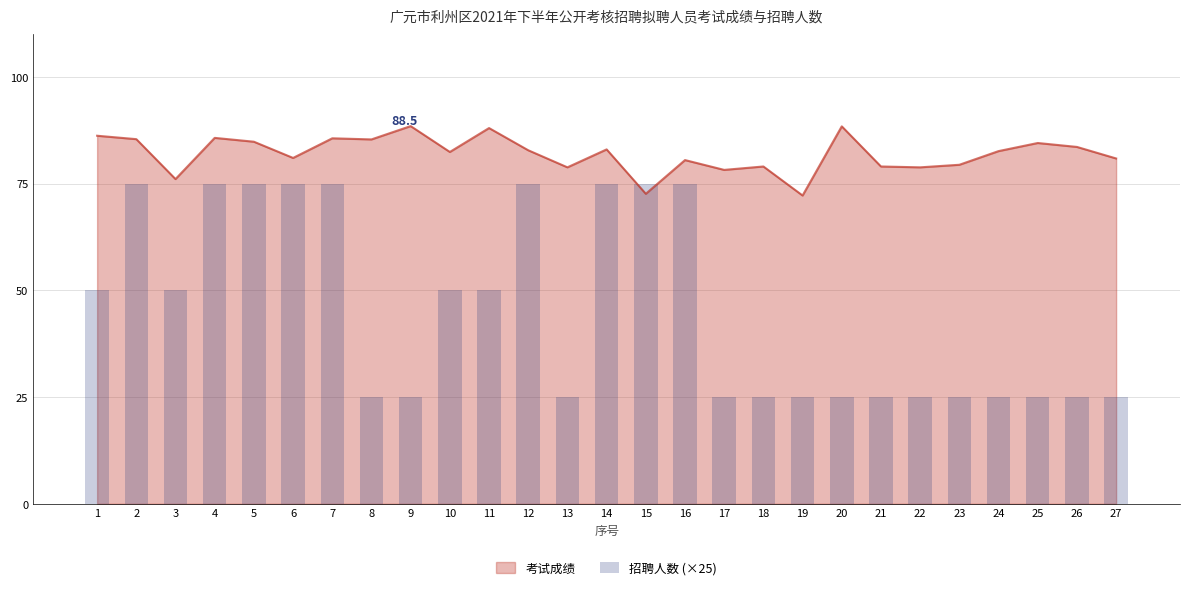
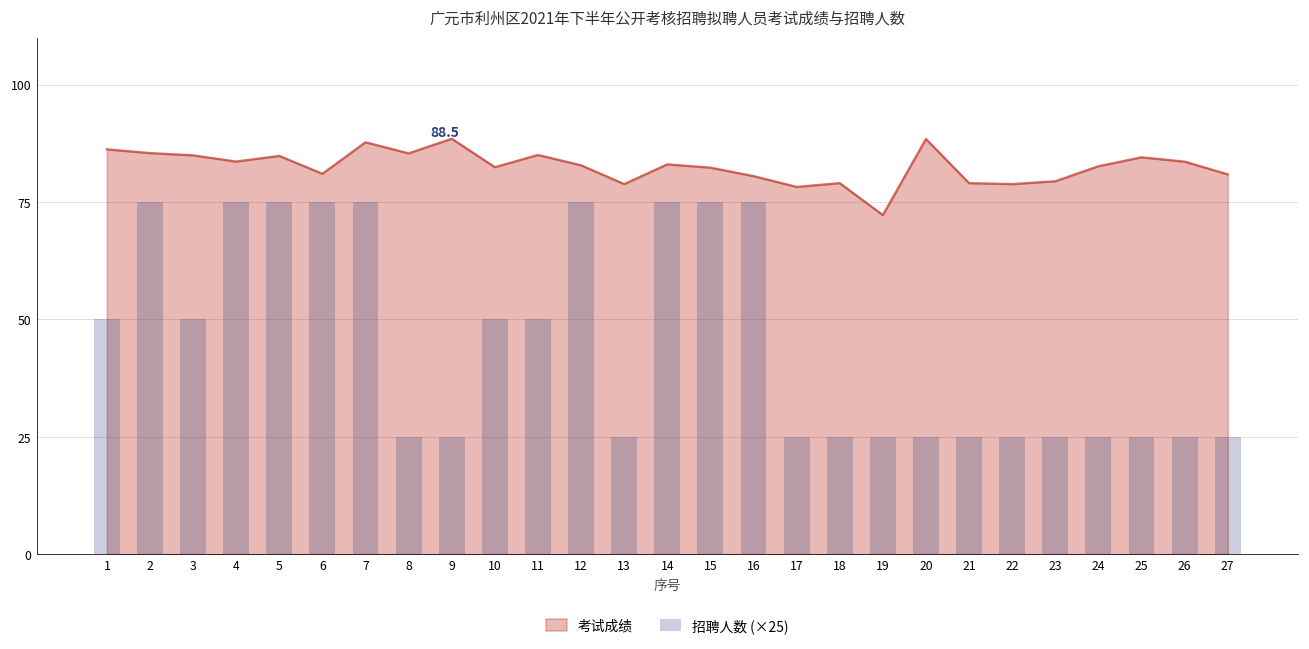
  {
    "考试成绩": {
      "1": 86,
      "2": 85,
-     "3": 76,
-     "4": 86,
+     "3": 85,
+     "4": 84,
      "5": 85,
      "6": 81,
-     "7": 86,
+     "7": 88,
      "8": 85,
      "10": 82,
-     "11": 88,
+     "11": 85,
      "12": 83,
      "13": 79,
      "14": 83,
-     "15": 73,
+     "15": 82,
      "16": 81,
      "17": 78,
      "18": 79,
      "19": 72,
      "20": 88,
      "21": 79,
      "22": 79,
      "23": 79,
      "24": 83,
      "25": 85,
      "26": 84,
      "27": 81
    },
    "招聘人数 (×25)": {
      "1": 50,
      "2": 75,
      "3": 50,
      "4": 75,
      "5": 75,
      "6": 75,
      "7": 75,
      "8": 25,
      "9": 25,
      "10": 50,
      "11": 50,
      "12": 75,
      "13": 25,
      "14": 75,
      "15": 75,
      "16": 75,
      "17": 25,
      "18": 25,
      "19": 25,
      "20": 25,
      "21": 25,
      "22": 25,
      "23": 25,
      "24": 25,
      "25": 25,
      "26": 25,
      "27": 25
    }
  }
